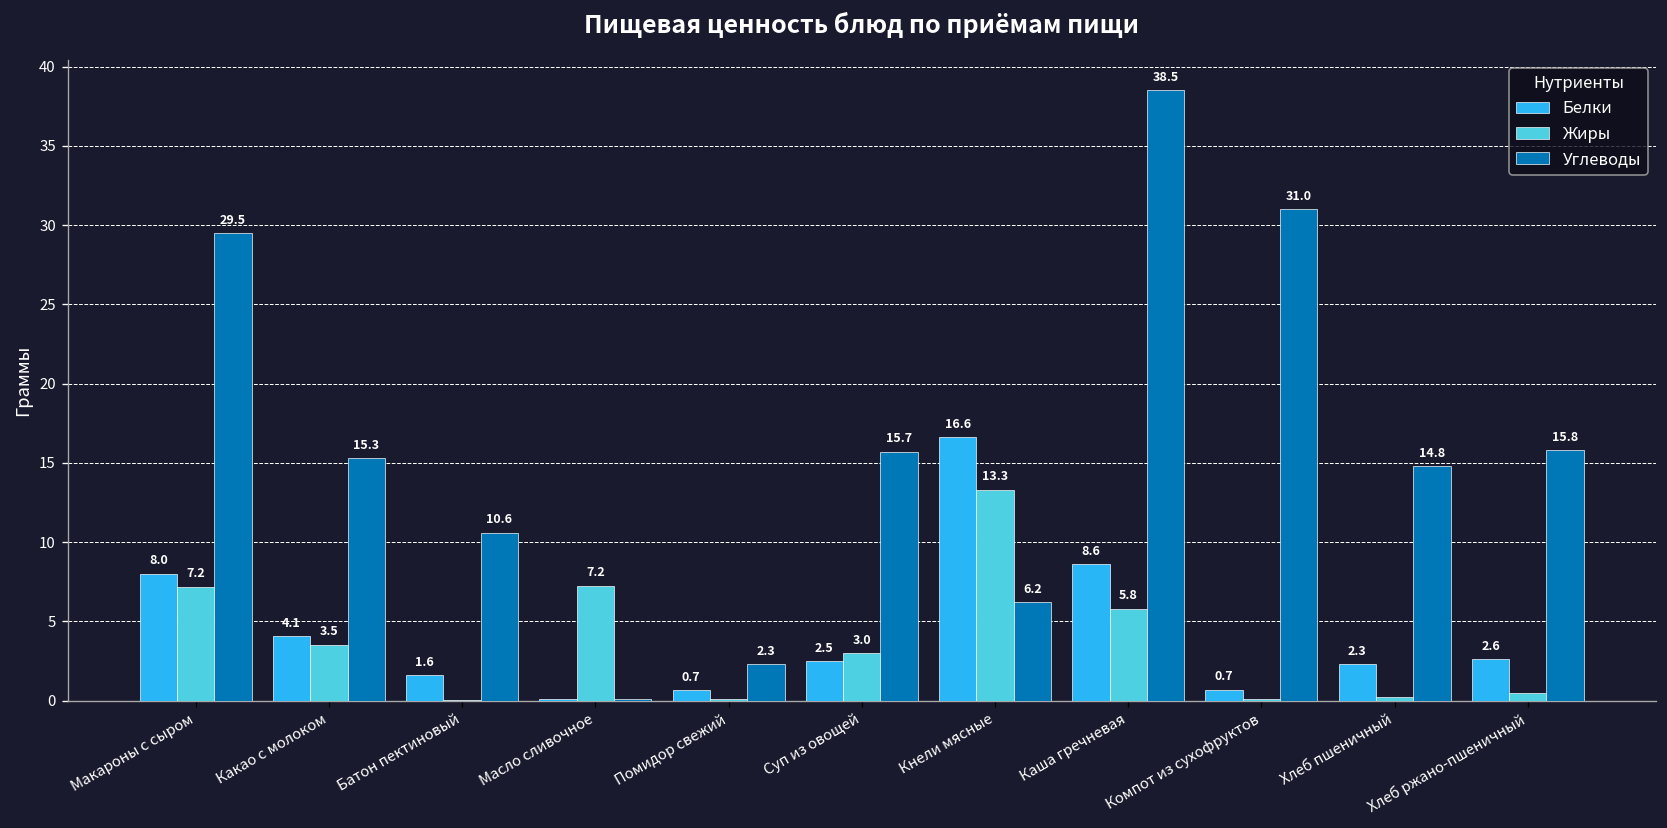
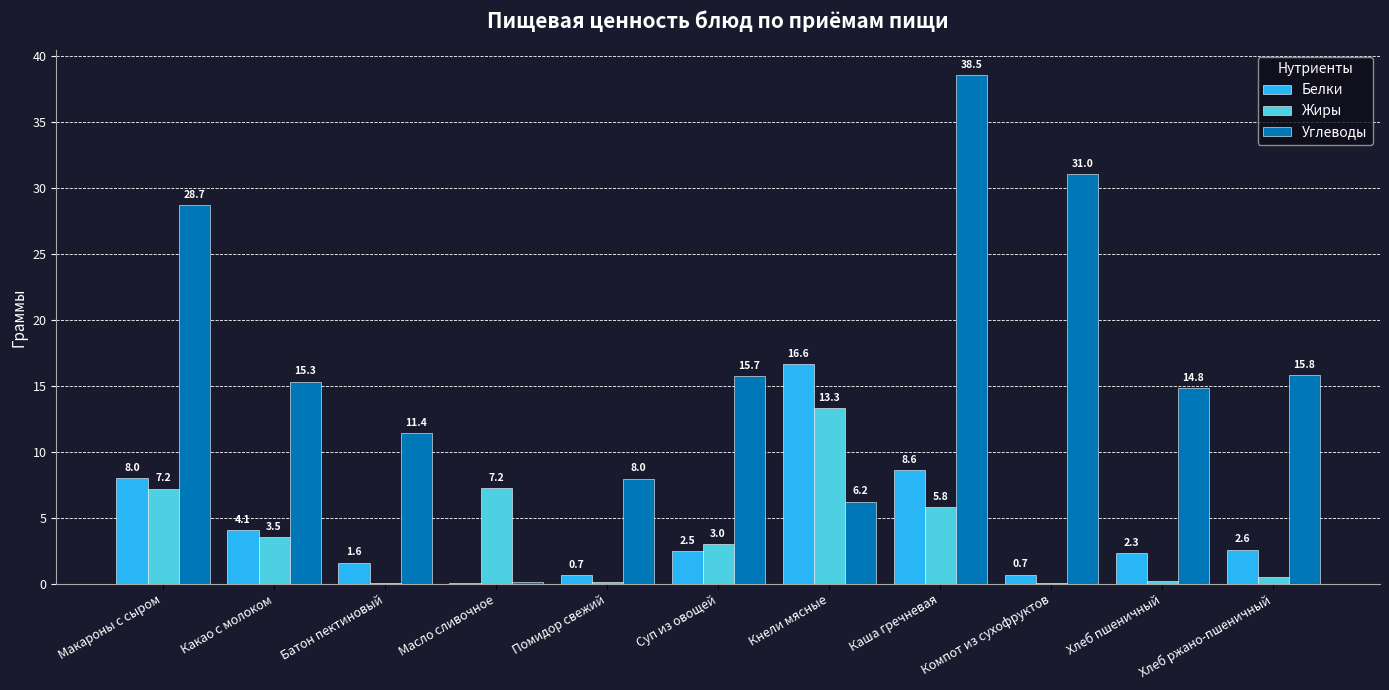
  {
    "Углеводы": {
-     "Макароны с сыром": 29.5,
+     "Макароны с сыром": 28.7,
      "Какао с молоком": 15.3,
-     "Батон пектиновый": 10.6,
-     "Помидор свежий": 2.3,
+     "Батон пектиновый": 11.4,
+     "Помидор свежий": 8.0,
      "Суп из овощей": 15.7,
      "Кнели мясные": 6.2,
      "Каша гречневая": 38.5,
      "Компот из сухофруктов": 31.0,
      "Хлеб пшеничный": 14.8,
      "Хлеб ржано-пшеничный": 15.8
    }
  }
